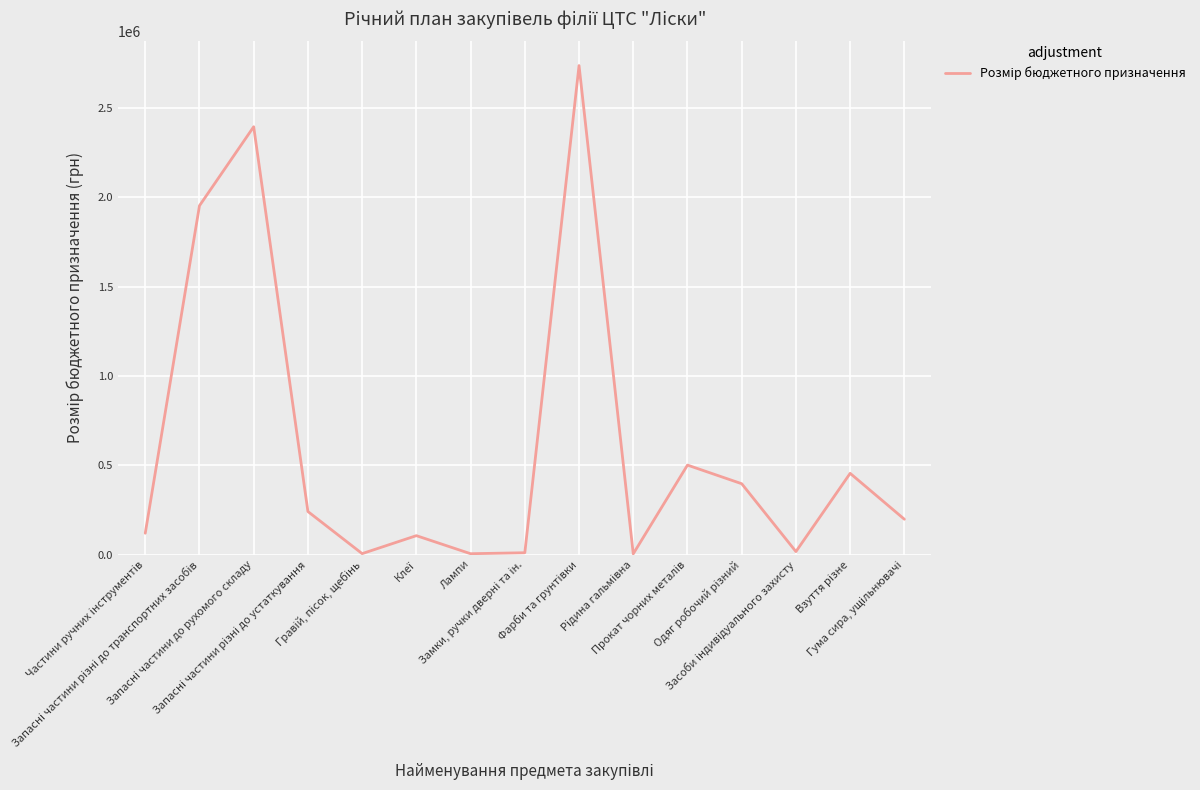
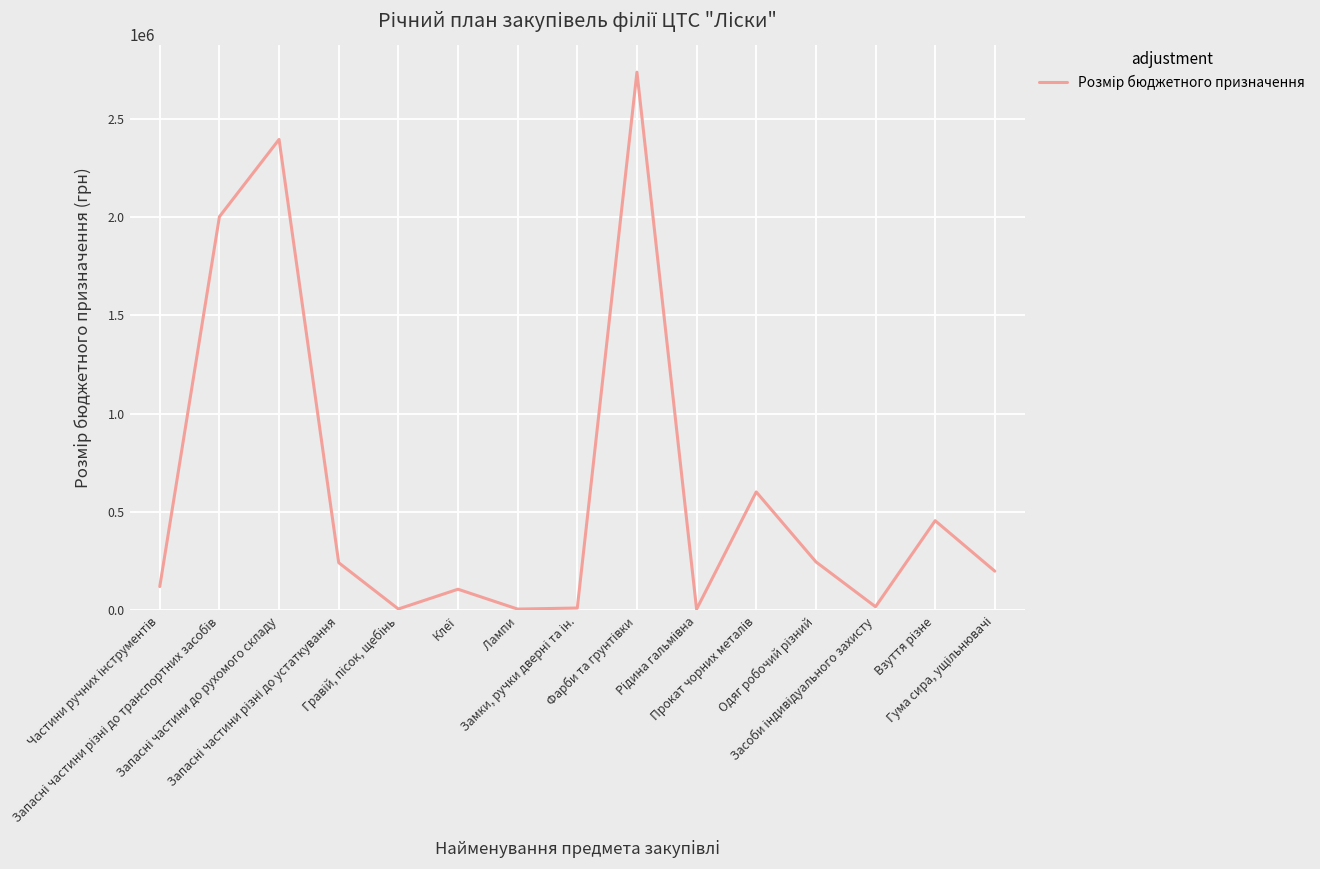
  {
    "Частини ручних інструментів": 120000,
-   "Запасні частини різні до транспортних засобів": 1950000,
+   "Запасні частини різні до транспортних засобів": 2000000,
    "Запасні частини до рухомого складу": 2400000,
    "Запасні частини різні до устаткування": 240000,
    "Гравій, пісок, щебінь": 10000,
    "Клеї": 110000,
    "Лампи": 10000,
    "Замки, ручки дверні та ін.": 10000,
    "Фарби та грунтівки": 2740000,
    "Рідина гальмівна": 10000,
-   "Прокат чорних металів": 500000,
-   "Одяг робочий різний": 400000,
+   "Прокат чорних металів": 600000,
+   "Одяг робочий різний": 250000,
    "Засоби індивідуального захисту": 20000,
    "Взуття різне": 460000,
    "Гума сира, ущільнювачі": 200000
  }
